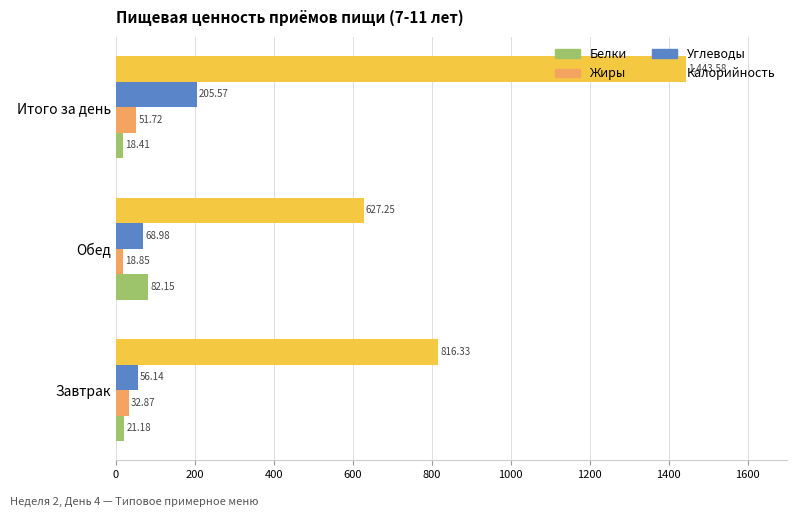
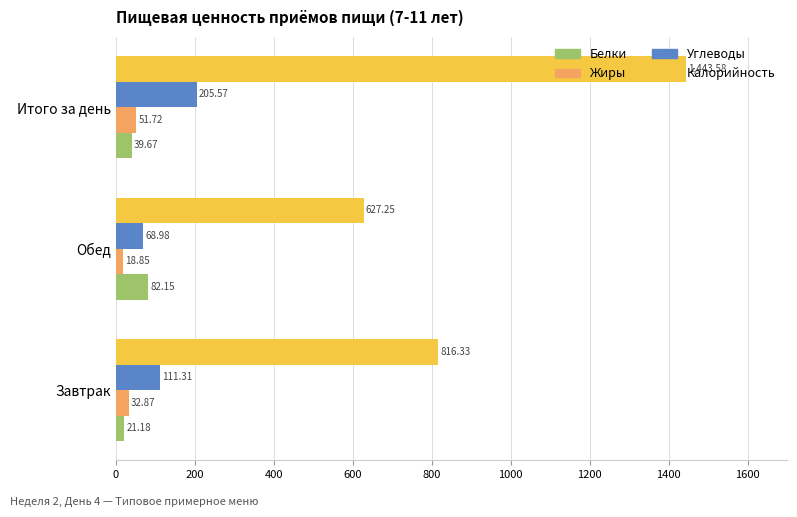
  {
    "Белки": {
-     "Итого за день": 18.41,
+     "Итого за день": 39.67,
      "Обед": 82.15,
      "Завтрак": 21.18
    },
    "Углеводы": {
      "Итого за день": 205.57,
      "Обед": 68.98,
-     "Завтрак": 56.14
+     "Завтрак": 111.31
    }
  }
